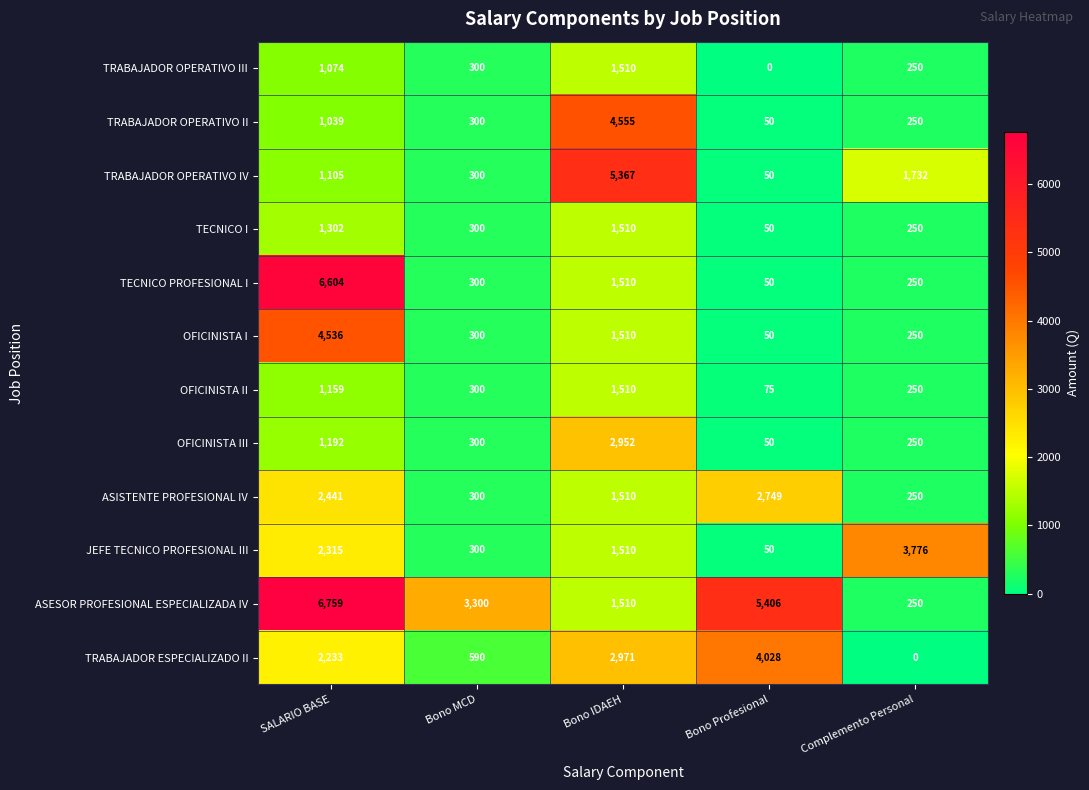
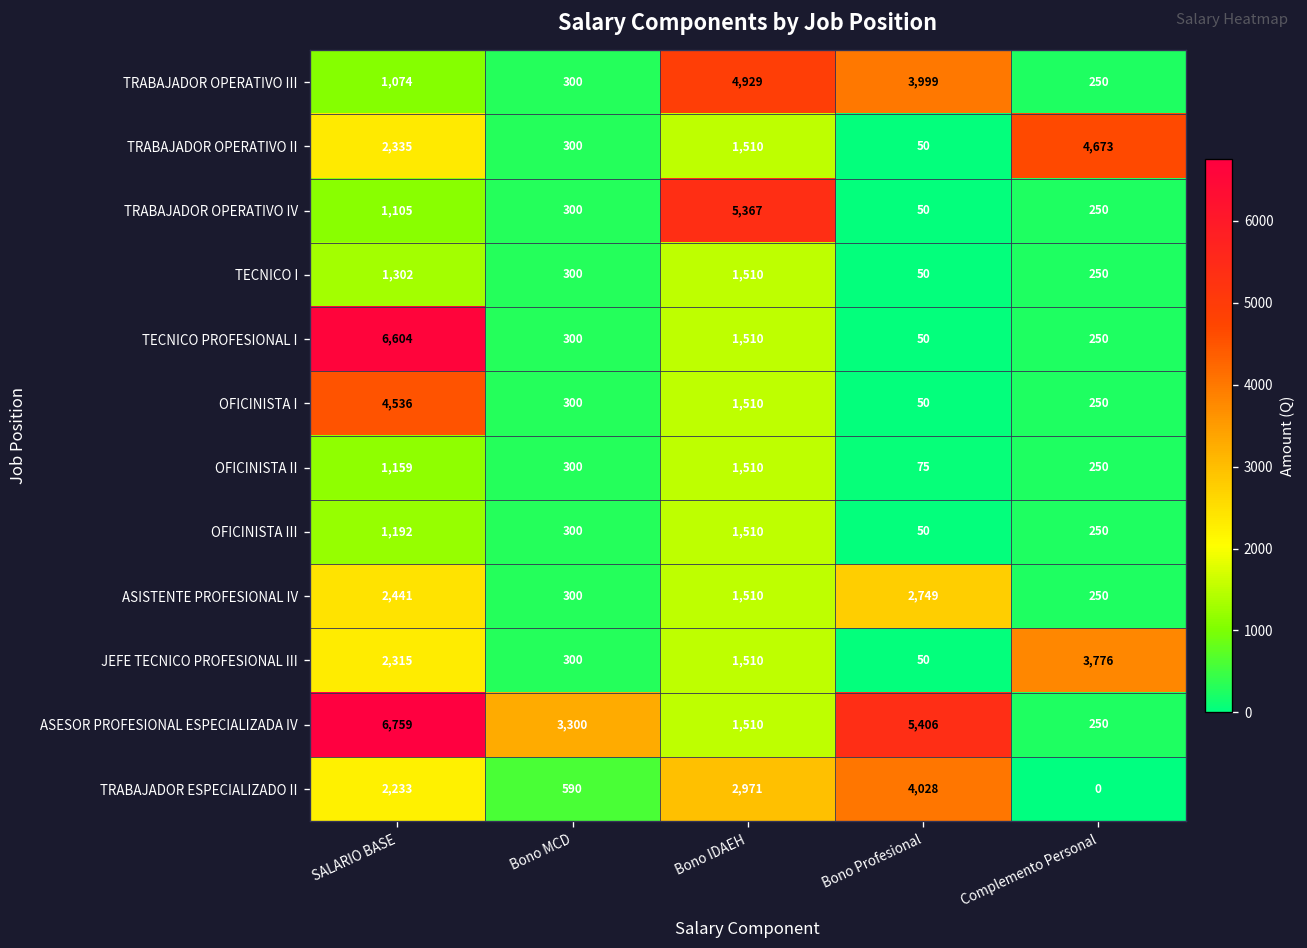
  {
    "TRABAJADOR OPERATIVO III": {
      "SALARIO BASE": "1,074",
      "Bono MCD": "300",
-     "Bono IDAEH": "1,510",
-     "Bono Profesional": "0",
+     "Bono IDAEH": "4,929",
+     "Bono Profesional": "3,999",
      "Complemento Personal": "250"
    },
    "TRABAJADOR OPERATIVO II": {
-     "SALARIO BASE": "1,039",
+     "SALARIO BASE": "2,335",
      "Bono MCD": "300",
-     "Bono IDAEH": "4,555",
+     "Bono IDAEH": "1,510",
      "Bono Profesional": "50",
-     "Complemento Personal": "250"
+     "Complemento Personal": "4,673"
    },
    "TRABAJADOR OPERATIVO IV": {
      "SALARIO BASE": "1,105",
      "Bono MCD": "300",
      "Bono IDAEH": "5,367",
      "Bono Profesional": "50",
-     "Complemento Personal": "1,732"
+     "Complemento Personal": "250"
    },
    "TECNICO I": {
      "SALARIO BASE": "1,302",
      "Bono MCD": "300",
      "Bono IDAEH": "1,510",
      "Bono Profesional": "50",
      "Complemento Personal": "250"
    },
    "TECNICO PROFESIONAL I": {
      "SALARIO BASE": "6,604",
      "Bono MCD": "300",
      "Bono IDAEH": "1,510",
      "Bono Profesional": "50",
      "Complemento Personal": "250"
    },
    "OFICINISTA I": {
      "SALARIO BASE": "4,536",
      "Bono MCD": "300",
      "Bono IDAEH": "1,510",
      "Bono Profesional": "50",
      "Complemento Personal": "250"
    },
    "OFICINISTA II": {
      "SALARIO BASE": "1,159",
      "Bono MCD": "300",
      "Bono IDAEH": "1,510",
      "Bono Profesional": "75",
      "Complemento Personal": "250"
    },
    "OFICINISTA III": {
      "SALARIO BASE": "1,192",
      "Bono MCD": "300",
-     "Bono IDAEH": "2,952",
+     "Bono IDAEH": "1,510",
      "Bono Profesional": "50",
      "Complemento Personal": "250"
    },
    "ASISTENTE PROFESIONAL IV": {
      "SALARIO BASE": "2,441",
      "Bono MCD": "300",
      "Bono IDAEH": "1,510",
      "Bono Profesional": "2,749",
      "Complemento Personal": "250"
    },
    "JEFE TECNICO PROFESIONAL III": {
      "SALARIO BASE": "2,315",
      "Bono MCD": "300",
      "Bono IDAEH": "1,510",
      "Bono Profesional": "50",
      "Complemento Personal": "3,776"
    },
    "ASESOR PROFESIONAL ESPECIALIZADA IV": {
      "SALARIO BASE": "6,759",
      "Bono MCD": "3,300",
      "Bono IDAEH": "1,510",
      "Bono Profesional": "5,406",
      "Complemento Personal": "250"
    },
    "TRABAJADOR ESPECIALIZADO II": {
      "SALARIO BASE": "2,233",
      "Bono MCD": "590",
      "Bono IDAEH": "2,971",
      "Bono Profesional": "4,028",
      "Complemento Personal": "0"
    }
  }
